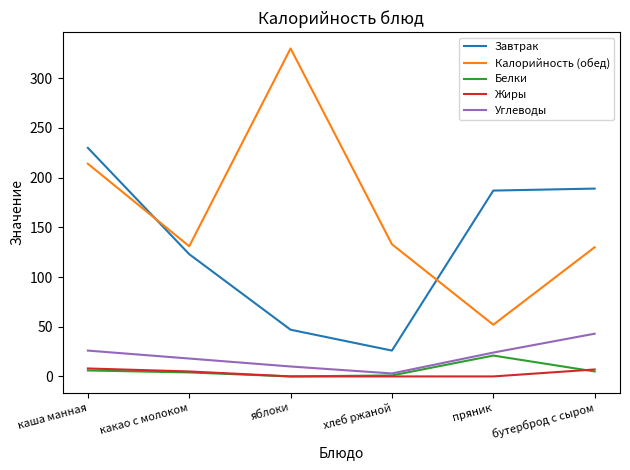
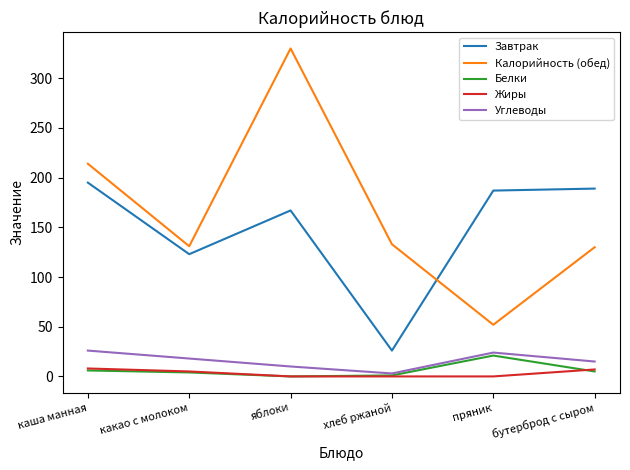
  {
    "Завтрак": {
-     "каша манная": 230,
+     "каша манная": 200,
      "какао с молоком": 120,
-     "яблоки": 50,
+     "яблоки": 170,
      "хлеб ржаной": 30,
      "пряник": 190,
      "бутерброд с сыром": 190
    },
    "Калорийность (обед)": {
      "каша манная": 210,
      "какао с молоком": 130,
      "яблоки": 330,
      "хлеб ржаной": 130,
      "пряник": 50,
      "бутерброд с сыром": 130
    },
    "Белки": {
      "пряник": 20
    },
    "Жиры": {
      "пряник": 0
    },
    "Углеводы": {
      "каша манная": 30,
      "какао с молоком": 20,
      "яблоки": 10,
      "пряник": 20,
-     "бутерброд с сыром": 40
+     "бутерброд с сыром": 20
    }
  }
